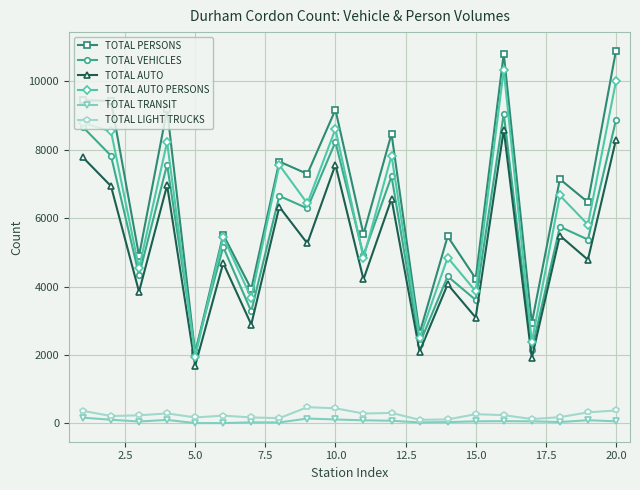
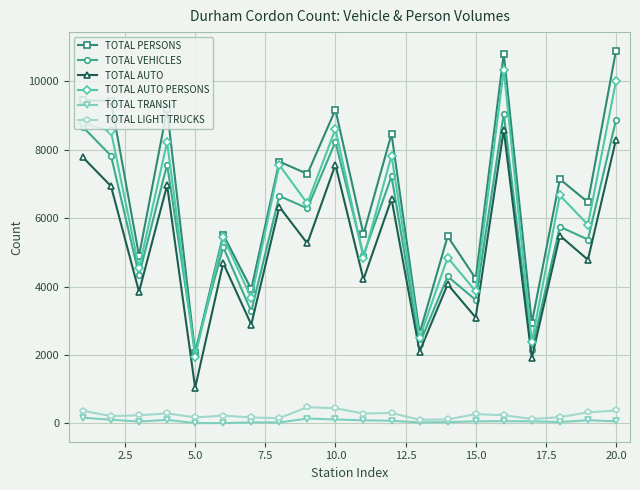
  {
    "TOTAL AUTO": {
-     "5.0": 1700,
+     "5.0": 1000,
      "10.0": 7600,
      "15.0": 3100,
      "20.0": 8300
    }
  }
